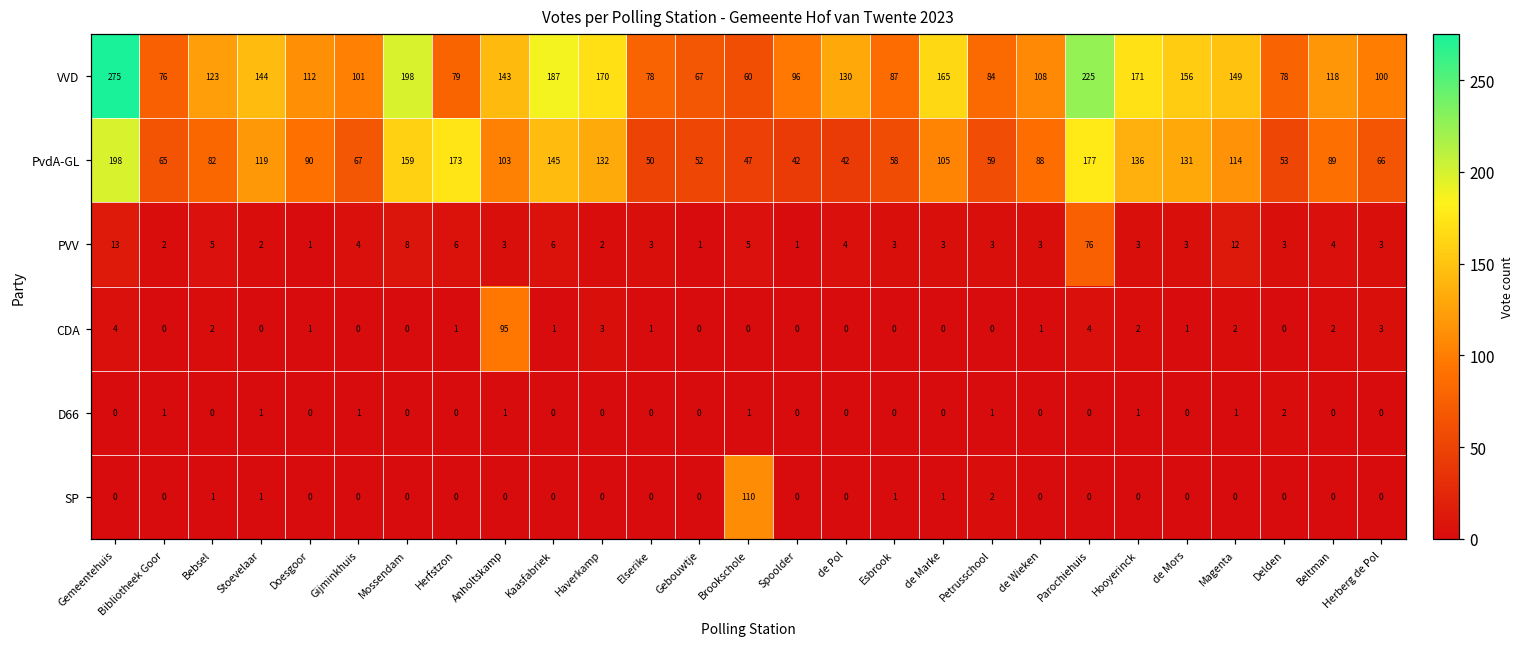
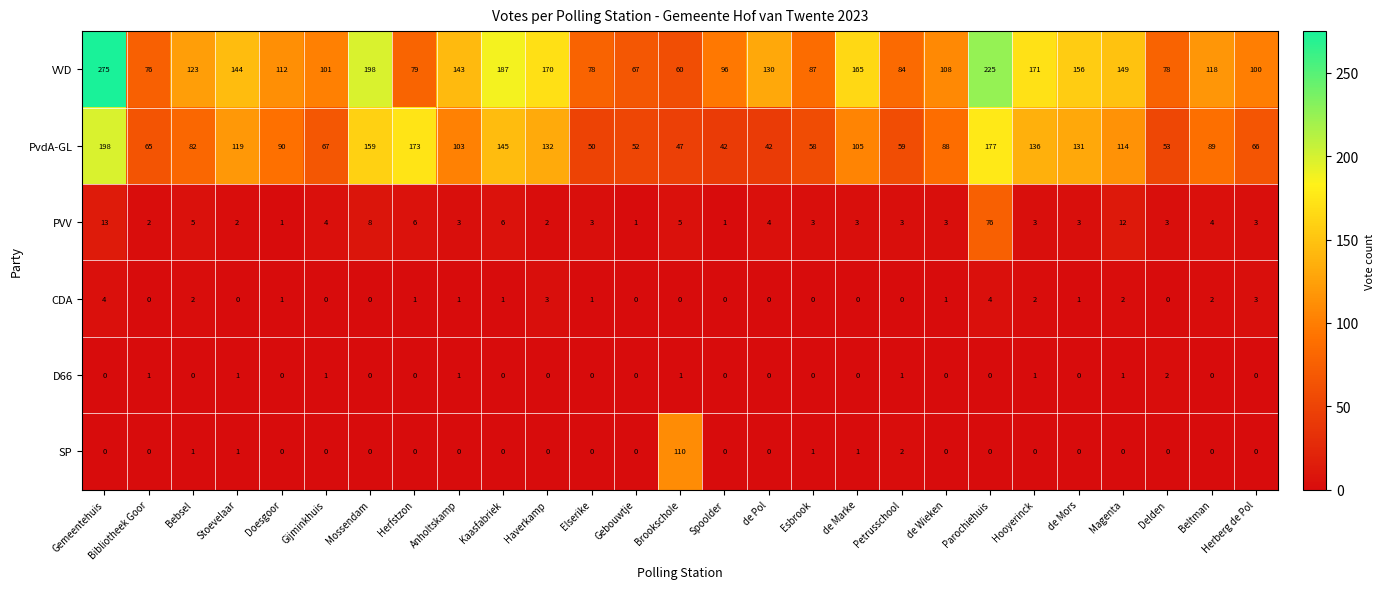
  {
    "VVD": {
      "Gemeentehuis": 275,
      "Bibliotheek Goor": 76,
      "Bebsel": 123,
      "Stoevelaar": 144,
      "Doesgoor": 112,
      "Gijminkhuis": 101,
      "Mossendam": 198,
      "Herfstzon": 79,
      "Anholtskamp": 143,
      "Kaasfabriek": 187,
      "Haverkamp": 170,
      "Elserike": 78,
      "Gebouwtje": 67,
      "Brookschole": 60,
      "Spoolder": 96,
      "de Pol": 130,
      "Esbrook": 87,
      "de Marke": 165,
      "Petrusschool": 84,
      "de Wieken": 108,
      "Parochiehuis": 225,
      "Hooyerinck": 171,
      "de Mors": 156,
      "Magenta": 149,
      "Delden": 78,
      "Beltman": 118,
      "Herberg de Pol": 100
    },
    "PvdA-GL": {
      "Gemeentehuis": 198,
      "Bibliotheek Goor": 65,
      "Bebsel": 82,
      "Stoevelaar": 119,
      "Doesgoor": 90,
      "Gijminkhuis": 67,
      "Mossendam": 159,
      "Herfstzon": 173,
      "Anholtskamp": 103,
      "Kaasfabriek": 145,
      "Haverkamp": 132,
      "Elserike": 50,
      "Gebouwtje": 52,
      "Brookschole": 47,
      "Spoolder": 42,
      "de Pol": 42,
      "Esbrook": 58,
      "de Marke": 105,
      "Petrusschool": 59,
      "de Wieken": 88,
      "Parochiehuis": 177,
      "Hooyerinck": 136,
      "de Mors": 131,
      "Magenta": 114,
      "Delden": 53,
      "Beltman": 89,
      "Herberg de Pol": 66
    },
    "PVV": {
      "Gemeentehuis": 13,
      "Bibliotheek Goor": 2,
      "Bebsel": 5,
      "Stoevelaar": 2,
      "Doesgoor": 1,
      "Gijminkhuis": 4,
      "Mossendam": 8,
      "Herfstzon": 6,
      "Anholtskamp": 3,
      "Kaasfabriek": 6,
      "Haverkamp": 2,
      "Elserike": 3,
      "Gebouwtje": 1,
      "Brookschole": 5,
      "Spoolder": 1,
      "de Pol": 4,
      "Esbrook": 3,
      "de Marke": 3,
      "Petrusschool": 3,
      "de Wieken": 3,
      "Parochiehuis": 76,
      "Hooyerinck": 3,
      "de Mors": 3,
      "Magenta": 12,
      "Delden": 3,
      "Beltman": 4,
      "Herberg de Pol": 3
    },
    "CDA": {
      "Gemeentehuis": 4,
      "Bibliotheek Goor": 0,
      "Bebsel": 2,
      "Stoevelaar": 0,
      "Doesgoor": 1,
      "Gijminkhuis": 0,
      "Mossendam": 0,
      "Herfstzon": 1,
-     "Anholtskamp": 95,
+     "Anholtskamp": 1,
      "Kaasfabriek": 1,
      "Haverkamp": 3,
      "Elserike": 1,
      "Gebouwtje": 0,
      "Brookschole": 0,
      "Spoolder": 0,
      "de Pol": 0,
      "Esbrook": 0,
      "de Marke": 0,
      "Petrusschool": 0,
      "de Wieken": 1,
      "Parochiehuis": 4,
      "Hooyerinck": 2,
      "de Mors": 1,
      "Magenta": 2,
      "Delden": 0,
      "Beltman": 2,
      "Herberg de Pol": 3
    },
    "D66": {
      "Gemeentehuis": 0,
      "Bibliotheek Goor": 1,
      "Bebsel": 0,
      "Stoevelaar": 1,
      "Doesgoor": 0,
      "Gijminkhuis": 1,
      "Mossendam": 0,
      "Herfstzon": 0,
      "Anholtskamp": 1,
      "Kaasfabriek": 0,
      "Haverkamp": 0,
      "Elserike": 0,
      "Gebouwtje": 0,
      "Brookschole": 1,
      "Spoolder": 0,
      "de Pol": 0,
      "Esbrook": 0,
      "de Marke": 0,
      "Petrusschool": 1,
      "de Wieken": 0,
      "Parochiehuis": 0,
      "Hooyerinck": 1,
      "de Mors": 0,
      "Magenta": 1,
      "Delden": 2,
      "Beltman": 0,
      "Herberg de Pol": 0
    },
    "SP": {
      "Gemeentehuis": 0,
      "Bibliotheek Goor": 0,
      "Bebsel": 1,
      "Stoevelaar": 1,
      "Doesgoor": 0,
      "Gijminkhuis": 0,
      "Mossendam": 0,
      "Herfstzon": 0,
      "Anholtskamp": 0,
      "Kaasfabriek": 0,
      "Haverkamp": 0,
      "Elserike": 0,
      "Gebouwtje": 0,
      "Brookschole": 110,
      "Spoolder": 0,
      "de Pol": 0,
      "Esbrook": 1,
      "de Marke": 1,
      "Petrusschool": 2,
      "de Wieken": 0,
      "Parochiehuis": 0,
      "Hooyerinck": 0,
      "de Mors": 0,
      "Magenta": 0,
      "Delden": 0,
      "Beltman": 0,
      "Herberg de Pol": 0
    }
  }
